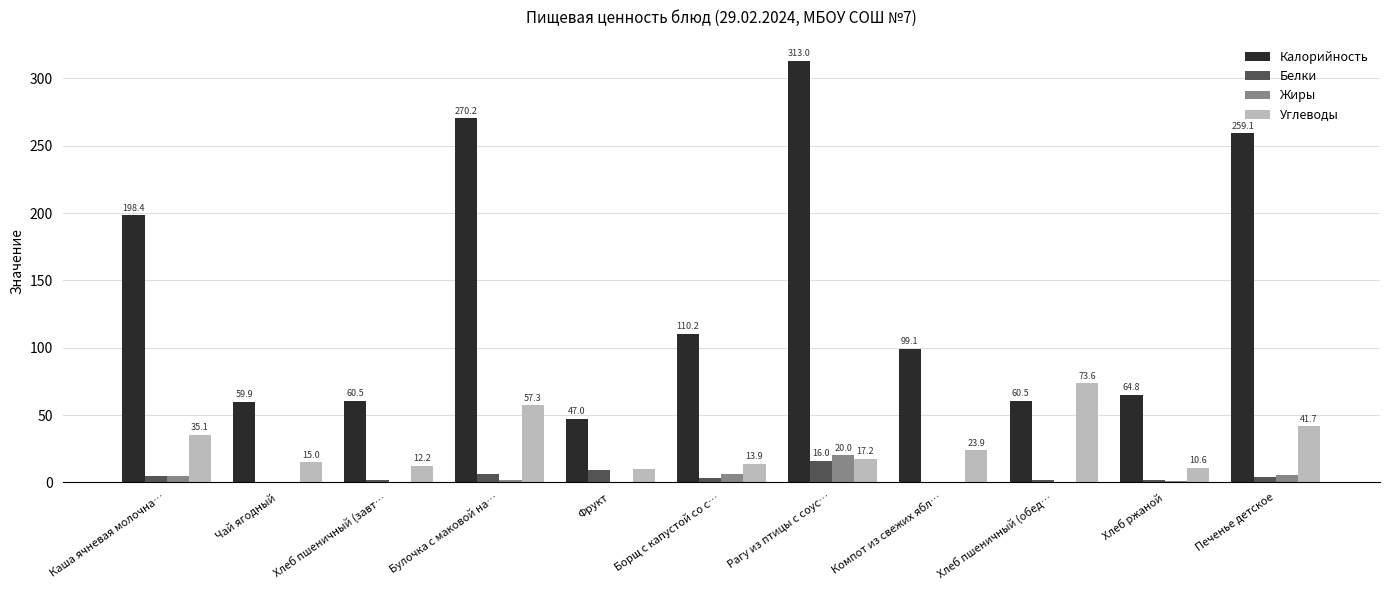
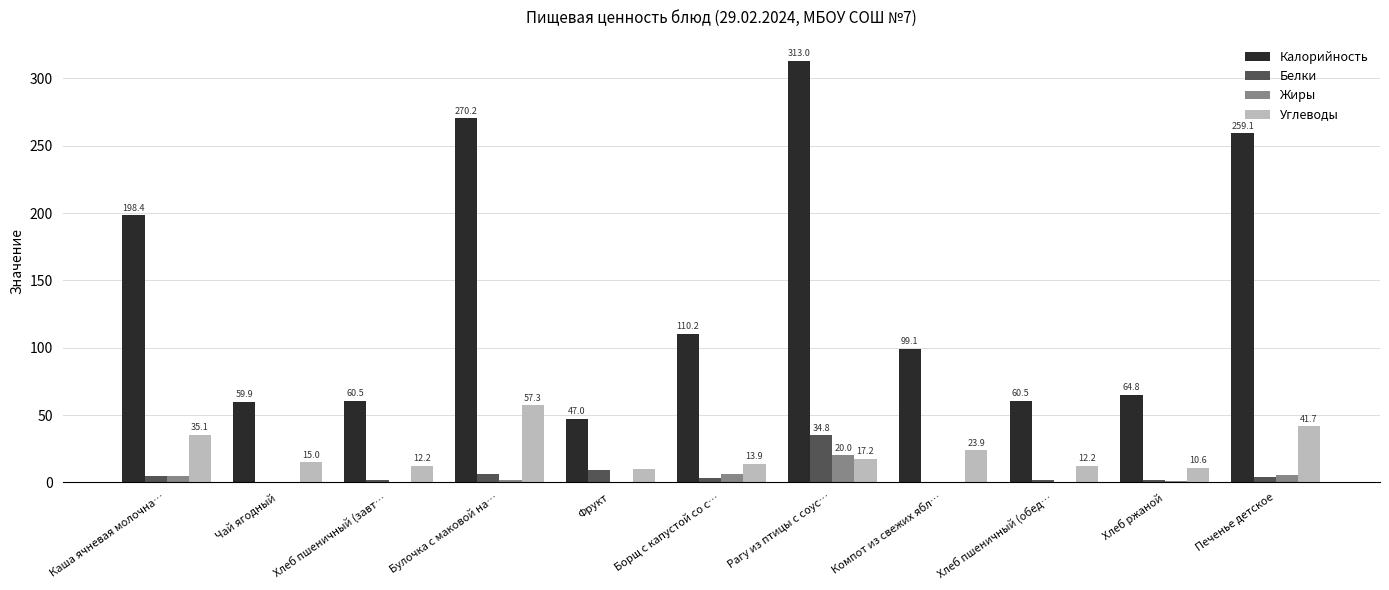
  {
    "Калорийность": {
      "Каша ячневая молочна…": 198.4,
      "Чай ягодный": 59.9,
      "Хлеб пшеничный (завт…": 60.5,
      "Булочка с маковой на…": 270.2,
      "Фрукт": 47.0,
      "Борщ с капустой со с…": 110.2,
      "Рагу из птицы с соус…": 313.0,
      "Компот из свежих ябл…": 99.1,
      "Хлеб пшеничный (обед…": 60.5,
      "Хлеб ржаной": 64.8,
      "Печенье детское": 259.1
    },
    "Белки": {
-     "Рагу из птицы с соус…": 16.0
+     "Рагу из птицы с соус…": 34.8
    },
    "Жиры": {
      "Рагу из птицы с соус…": 20.0
    },
    "Углеводы": {
      "Каша ячневая молочна…": 35.1,
      "Чай ягодный": 15.0,
      "Хлеб пшеничный (завт…": 12.2,
      "Булочка с маковой на…": 57.3,
      "Борщ с капустой со с…": 13.9,
      "Рагу из птицы с соус…": 17.2,
      "Компот из свежих ябл…": 23.9,
-     "Хлеб пшеничный (обед…": 73.6,
+     "Хлеб пшеничный (обед…": 12.2,
      "Хлеб ржаной": 10.6,
      "Печенье детское": 41.7
    }
  }
